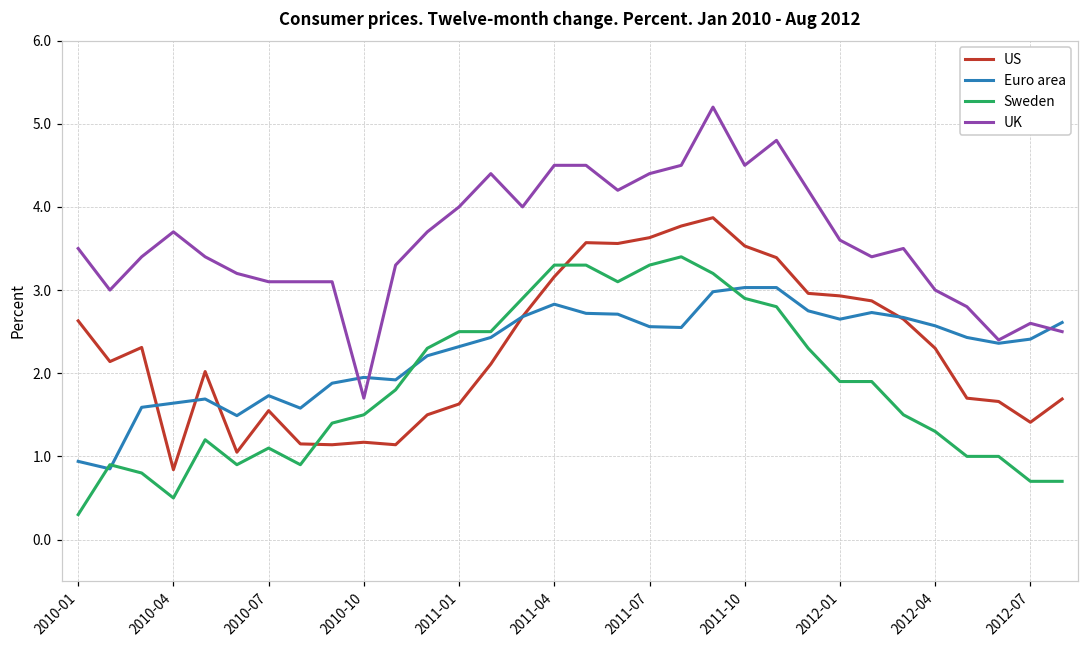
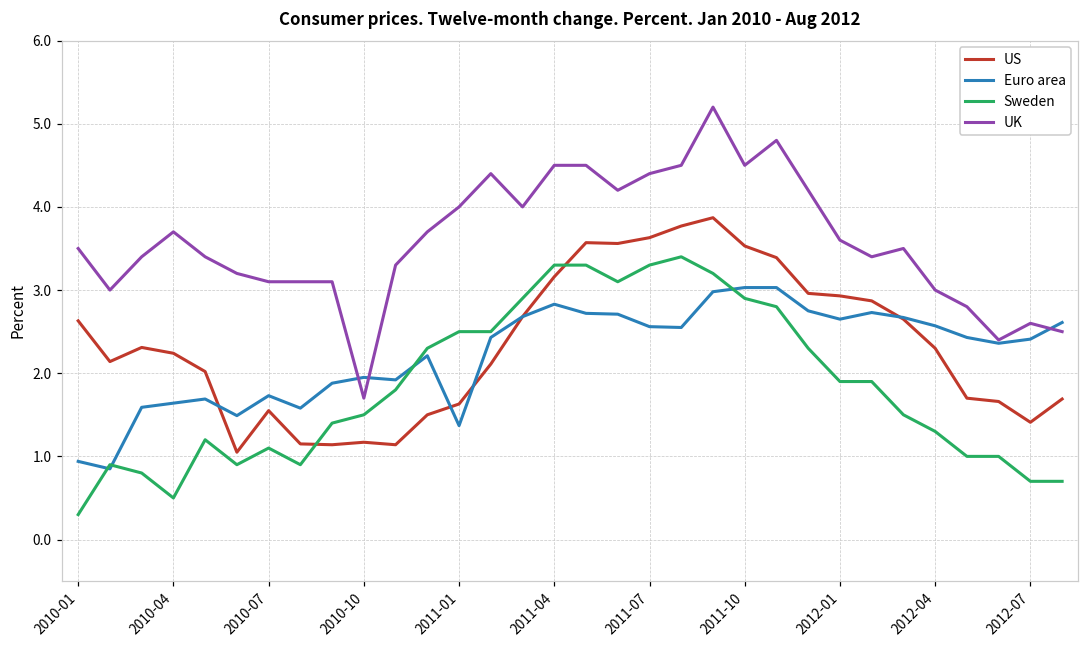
  {
    "US": {
      "2010-01": 2.6,
-     "2010-04": 0.8,
+     "2010-04": 2.2,
      "2010-07": 1.6,
      "2010-10": 1.2,
      "2011-01": 1.6,
      "2011-04": 3.2,
      "2011-07": 3.6,
      "2011-10": 3.5,
      "2012-01": 2.9,
      "2012-04": 2.3,
      "2012-07": 1.4
    },
    "Euro area": {
      "2010-01": 0.9,
      "2010-04": 1.6,
      "2010-07": 1.7,
      "2010-10": 2.0,
-     "2011-01": 2.3,
+     "2011-01": 1.4,
      "2011-04": 2.8,
      "2011-07": 2.6,
      "2011-10": 3.0,
      "2012-01": 2.7,
      "2012-04": 2.6,
      "2012-07": 2.4
    },
    "Sweden": {
      "2010-01": 0.3,
      "2010-04": 0.5,
      "2010-07": 1.1,
      "2010-10": 1.5,
      "2011-01": 2.5,
      "2011-04": 3.3,
      "2011-07": 3.3,
      "2011-10": 2.9,
      "2012-01": 1.9,
      "2012-04": 1.3,
      "2012-07": 0.7
    },
    "UK": {
      "2010-01": 3.5,
      "2010-04": 3.7,
      "2010-07": 3.1,
      "2010-10": 1.7,
      "2011-01": 4.0,
      "2011-04": 4.5,
      "2011-07": 4.4,
      "2011-10": 4.5,
      "2012-01": 3.6,
      "2012-04": 3.0,
      "2012-07": 2.6
    }
  }
